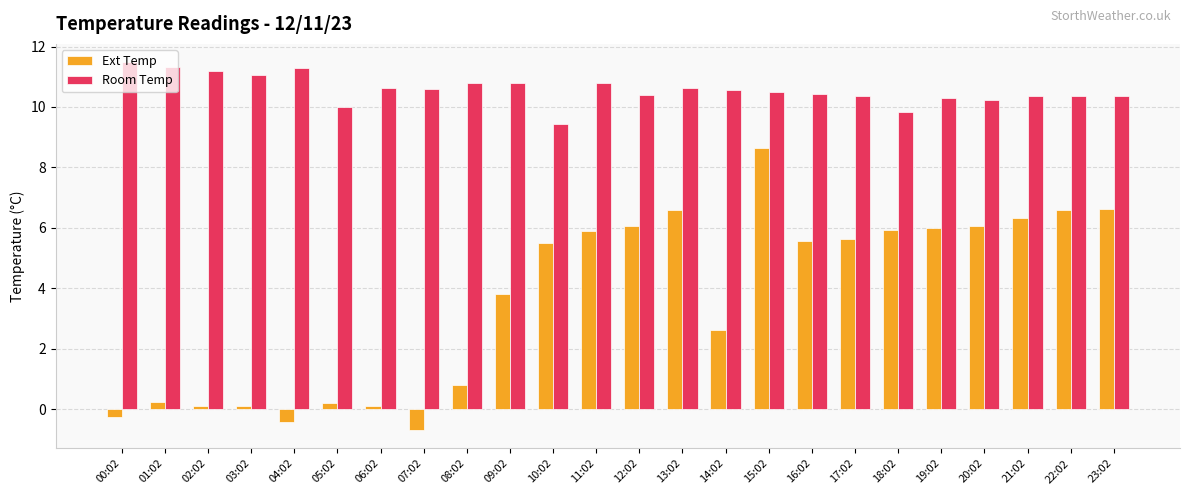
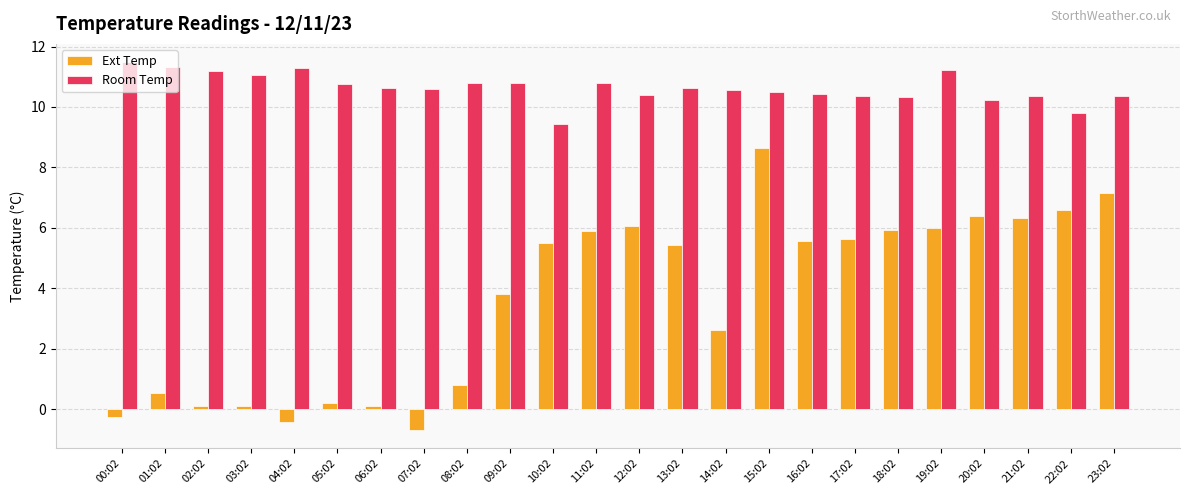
  {
    "Ext Temp": {
      "00:02": -0.3,
-     "01:02": 0.3,
+     "01:02": 0.5,
      "02:02": 0.1,
      "03:02": 0.1,
      "04:02": -0.4,
      "05:02": 0.2,
      "06:02": 0.1,
      "07:02": -0.7,
      "08:02": 0.8,
      "09:02": 3.8,
      "10:02": 5.5,
      "11:02": 5.9,
      "12:02": 6.1,
-     "13:02": 6.6,
+     "13:02": 5.4,
      "14:02": 2.6,
      "15:02": 8.6,
      "16:02": 5.6,
      "17:02": 5.6,
      "18:02": 5.9,
      "19:02": 6.0,
-     "20:02": 6.1,
+     "20:02": 6.4,
      "21:02": 6.3,
      "22:02": 6.6,
-     "23:02": 6.6
+     "23:02": 7.2
    },
    "Room Temp": {
      "02:02": 11.2,
      "03:02": 11.1,
      "04:02": 11.3,
-     "05:02": 10.0,
+     "05:02": 10.8,
      "06:02": 10.6,
      "07:02": 10.6,
      "08:02": 10.8,
      "09:02": 10.8,
      "10:02": 9.4,
      "11:02": 10.8,
      "12:02": 10.4,
      "13:02": 10.6,
      "14:02": 10.6,
      "15:02": 10.5,
      "16:02": 10.4,
      "17:02": 10.4,
-     "18:02": 9.8,
-     "19:02": 10.3,
+     "18:02": 10.3,
+     "19:02": 11.2,
      "20:02": 10.2,
      "21:02": 10.4,
-     "22:02": 10.4,
+     "22:02": 9.8,
      "23:02": 10.4
    }
  }
